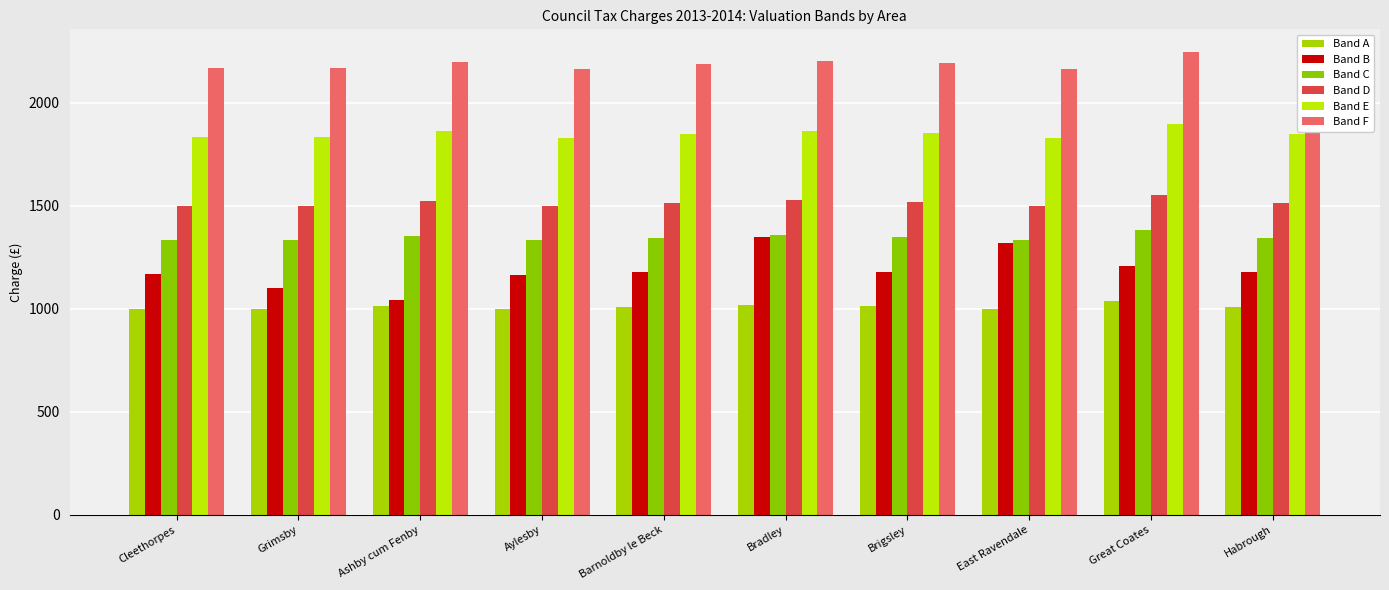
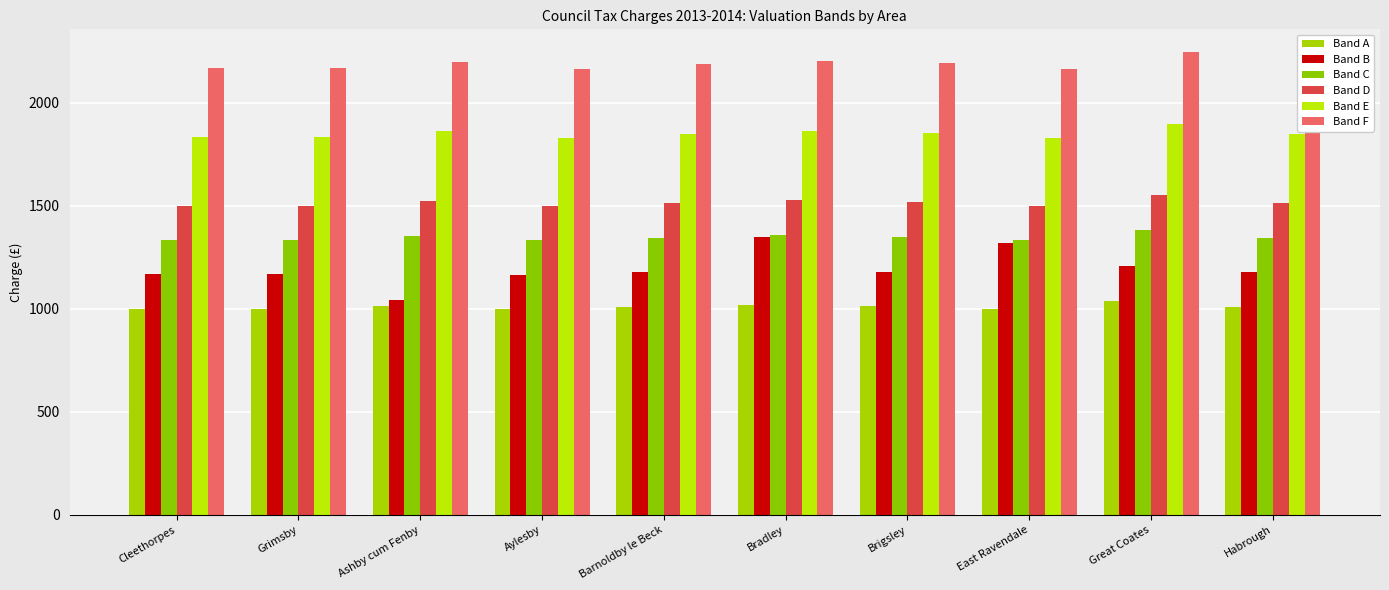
  {
    "Band B": {
      "Cleethorpes": 1170,
-     "Grimsby": 1100,
+     "Grimsby": 1170,
      "Ashby cum Fenby": 1040,
      "Aylesby": 1170,
      "Barnoldby le Beck": 1180,
      "Bradley": 1350,
      "Brigsley": 1180,
      "East Ravendale": 1320,
      "Great Coates": 1210,
      "Habrough": 1180
    }
  }
